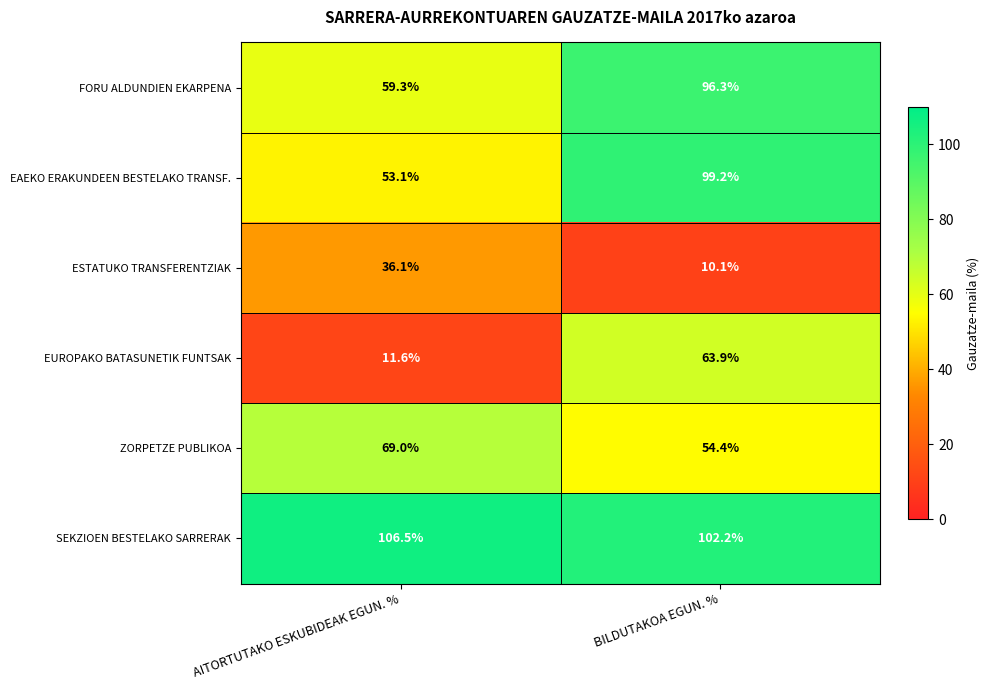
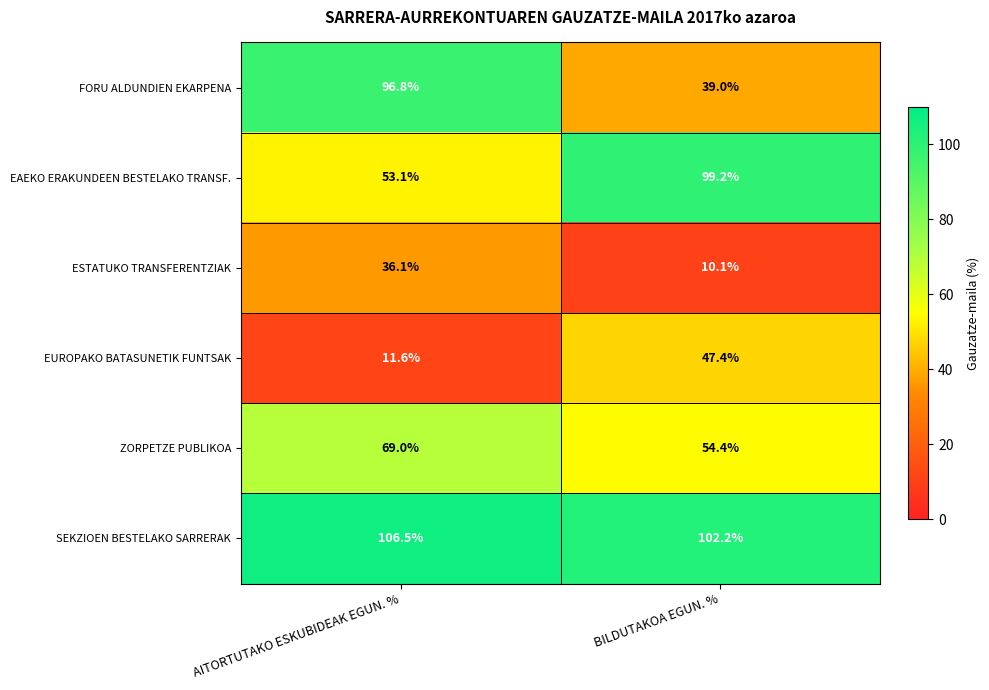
  {
    "FORU ALDUNDIEN EKARPENA": {
-     "AITORTUTAKO ESKUBIDEAK EGUN. %": "59.3%",
-     "BILDUTAKOA EGUN. %": "96.3%"
+     "AITORTUTAKO ESKUBIDEAK EGUN. %": "96.8%",
+     "BILDUTAKOA EGUN. %": "39.0%"
    },
    "EAEKO ERAKUNDEEN BESTELAKO TRANSF.": {
      "AITORTUTAKO ESKUBIDEAK EGUN. %": "53.1%",
      "BILDUTAKOA EGUN. %": "99.2%"
    },
    "ESTATUKO TRANSFERENTZIAK": {
      "AITORTUTAKO ESKUBIDEAK EGUN. %": "36.1%",
      "BILDUTAKOA EGUN. %": "10.1%"
    },
    "EUROPAKO BATASUNETIK FUNTSAK": {
      "AITORTUTAKO ESKUBIDEAK EGUN. %": "11.6%",
-     "BILDUTAKOA EGUN. %": "63.9%"
+     "BILDUTAKOA EGUN. %": "47.4%"
    },
    "ZORPETZE PUBLIKOA": {
      "AITORTUTAKO ESKUBIDEAK EGUN. %": "69.0%",
      "BILDUTAKOA EGUN. %": "54.4%"
    },
    "SEKZIOEN BESTELAKO SARRERAK": {
      "AITORTUTAKO ESKUBIDEAK EGUN. %": "106.5%",
      "BILDUTAKOA EGUN. %": "102.2%"
    }
  }
